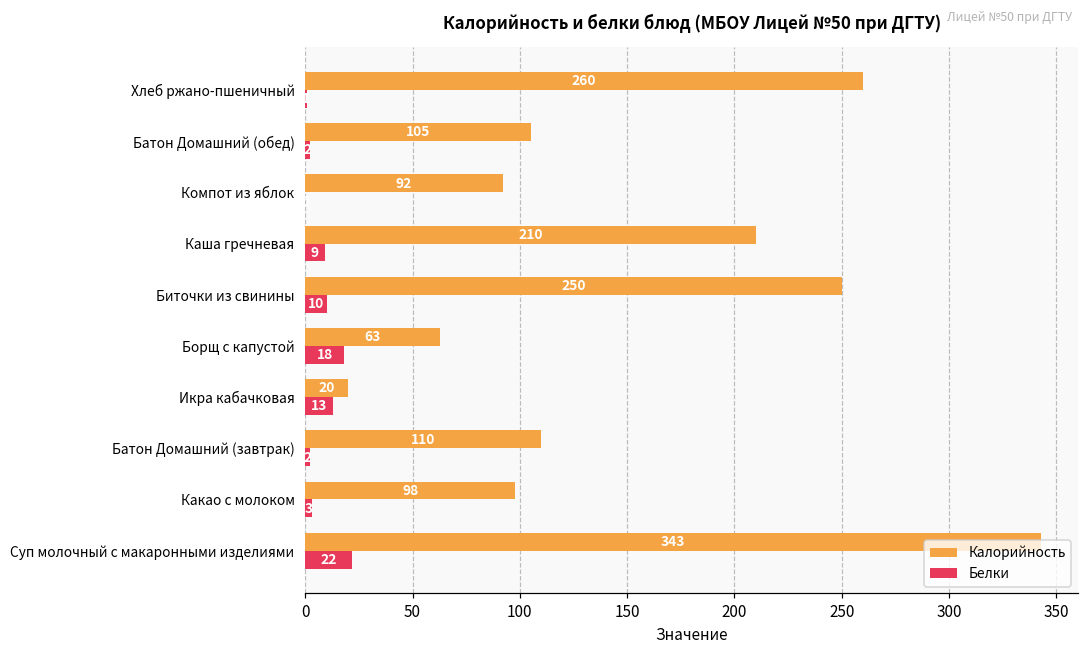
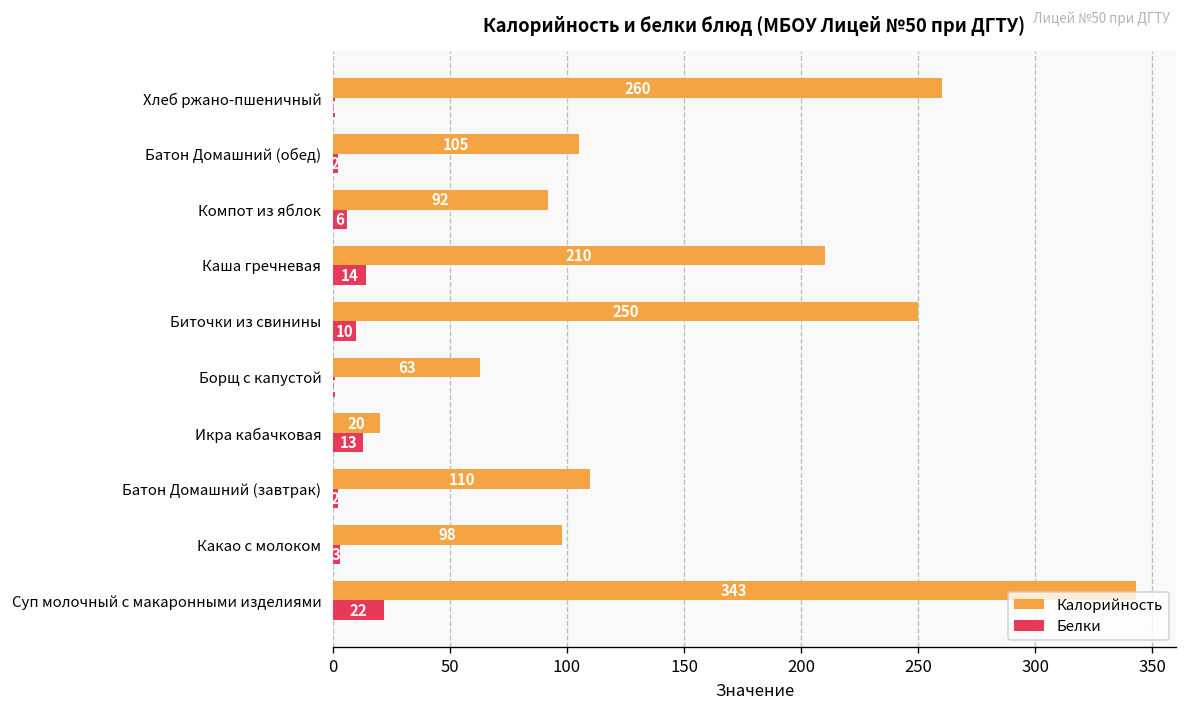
  {
    "Калорийность": {
      "Хлеб ржано-пшеничный": 260,
      "Батон Домашний (обед)": 105,
      "Компот из яблок": 92,
      "Каша гречневая": 210,
      "Биточки из свинины": 250,
      "Борщ с капустой": 63,
      "Икра кабачковая": 20,
      "Батон Домашний (завтрак)": 110,
      "Какао с молоком": 98
    },
    "Белки": {
-     "Компот из яблок": 0,
-     "Каша гречневая": 9,
+     "Компот из яблок": 6,
+     "Каша гречневая": 14,
      "Биточки из свинины": 10,
-     "Борщ с капустой": 18,
+     "Борщ с капустой": 1,
      "Икра кабачковая": 13,
      "Какао с молоком": 3,
      "Суп молочный с макаронными изделиями": 22
    }
  }
